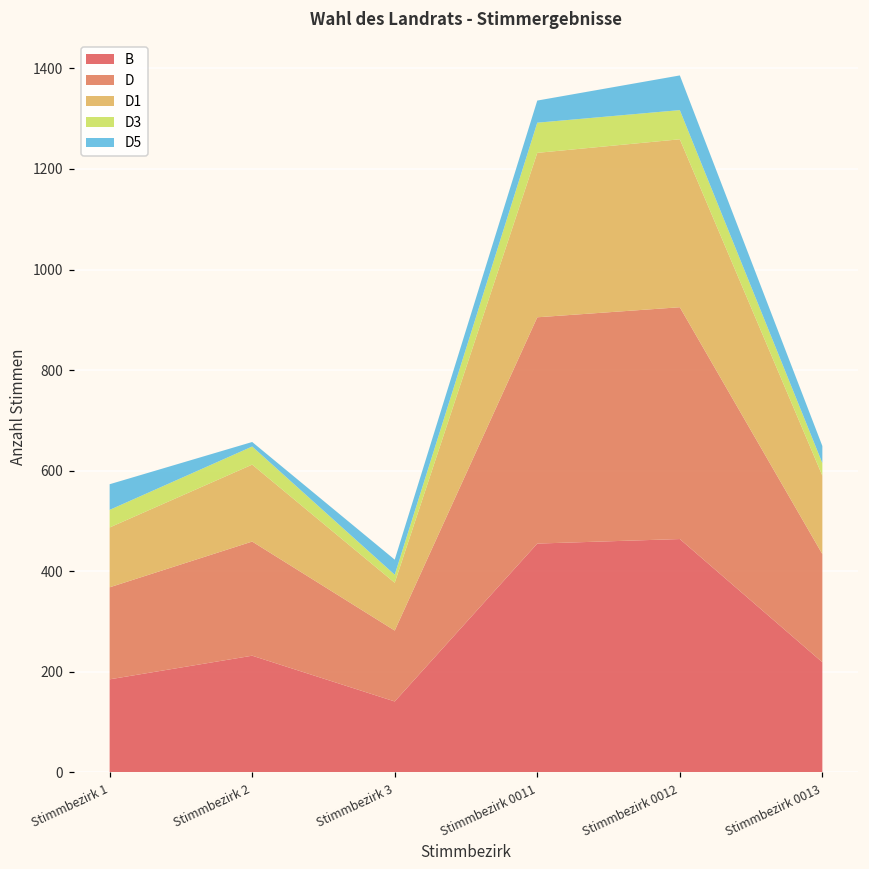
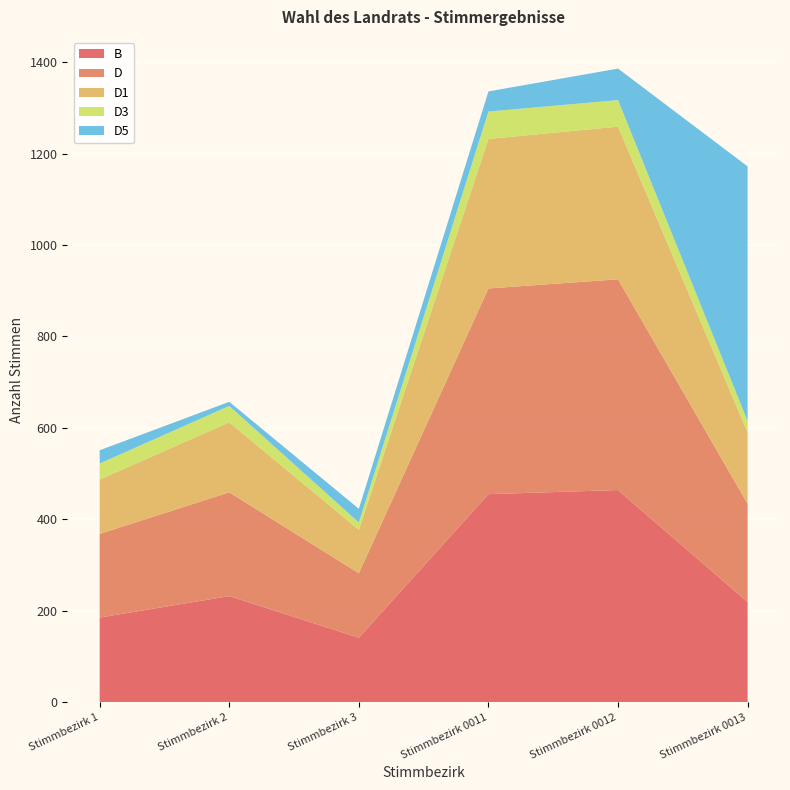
  {
    "D5": {
-     "Stimmbezirk 1": 50,
+     "Stimmbezirk 1": 30,
      "Stimmbezirk 2": 10,
      "Stimmbezirk 3": 30,
      "Stimmbezirk 0011": 40,
      "Stimmbezirk 0012": 70,
-     "Stimmbezirk 0013": 30
+     "Stimmbezirk 0013": 560
    }
  }
